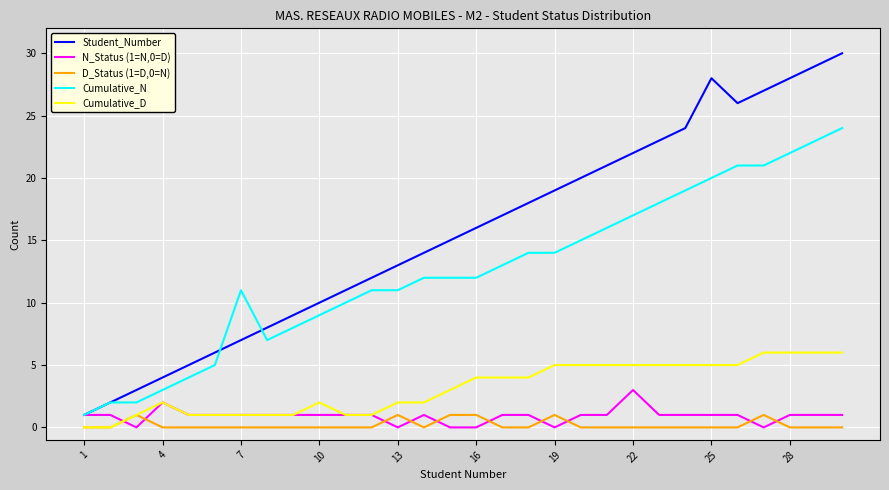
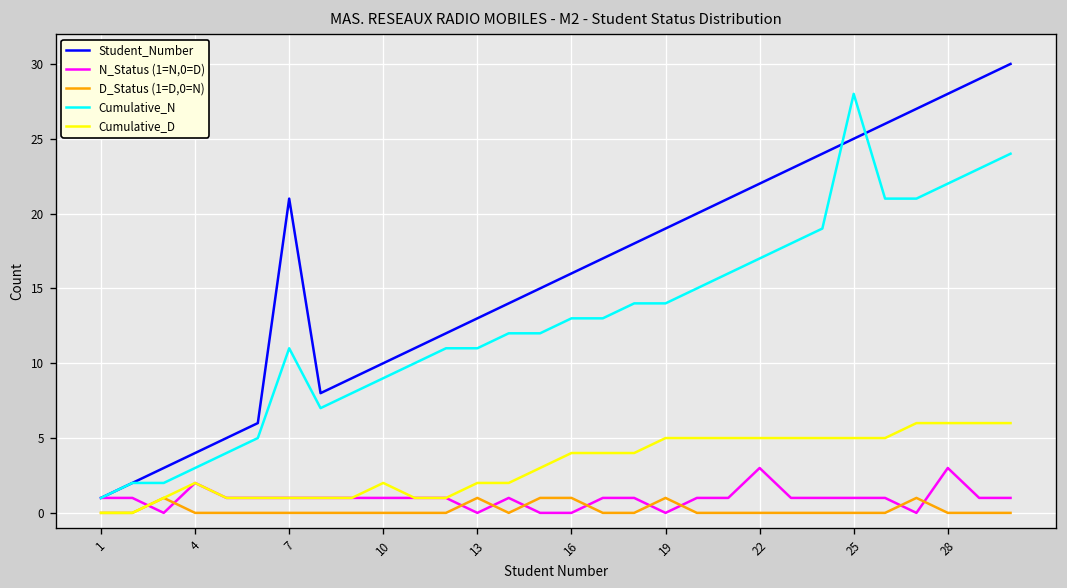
  {
    "Student_Number": {
      "4": 4,
-     "7": 7,
+     "7": 21,
      "10": 10,
      "13": 13,
      "16": 16,
      "19": 19,
      "22": 22,
-     "25": 28,
+     "25": 25,
      "28": 28
    },
    "N_Status (1=N,0=D)": {
      "10": 1,
      "13": 0,
      "16": 0,
      "19": 0,
      "22": 3,
      "25": 1,
-     "28": 1
+     "28": 3
    },
    "D_Status (1=D,0=N)": {
      "4": 0,
      "7": 0,
      "10": 0,
      "13": 1,
      "16": 1,
      "19": 1,
      "22": 0,
      "25": 0,
      "28": 0
    },
    "Cumulative_N": {
      "4": 3,
      "7": 11,
      "10": 9,
      "13": 11,
-     "16": 12,
+     "16": 13,
      "19": 14,
      "22": 17,
-     "25": 20,
+     "25": 28,
      "28": 22
    },
    "Cumulative_D": {
      "10": 2,
      "13": 2,
      "16": 4,
      "19": 5,
      "22": 5,
      "25": 5,
      "28": 6
    }
  }
